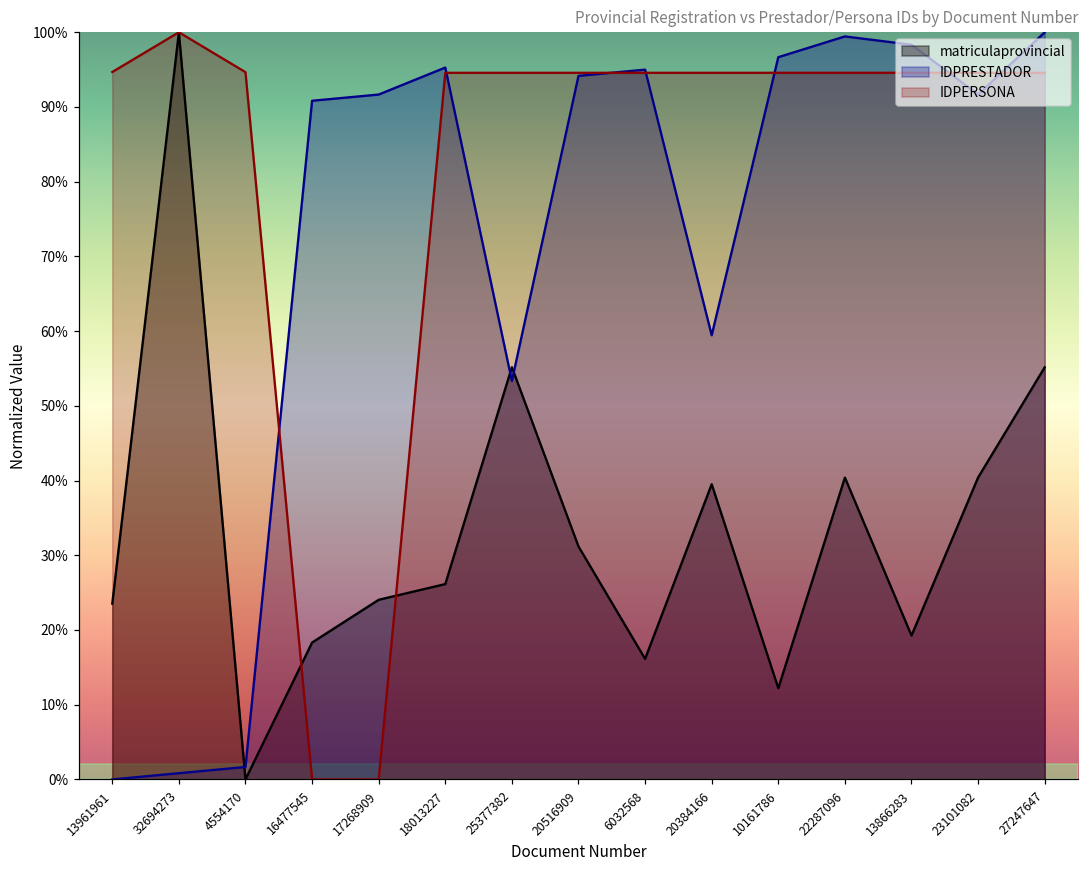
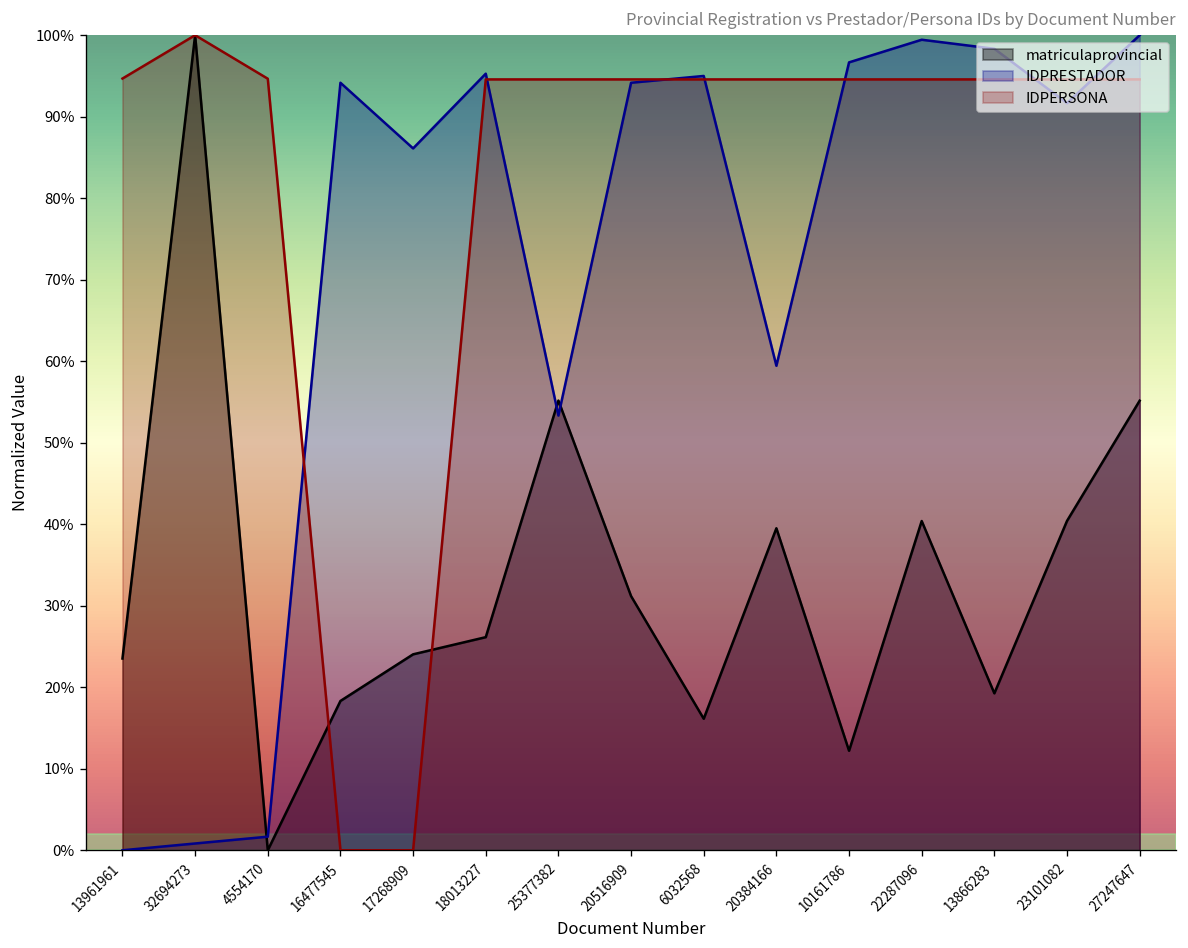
  {
    "IDPRESTADOR": {
-     "16477545": "91%",
-     "17268909": "92%",
+     "16477545": "94%",
+     "17268909": "86%",
      "18013227": "95%",
      "25377382": "53%",
      "20516909": "94%",
      "6032568": "95%",
      "20384166": "59%",
      "10161786": "97%",
      "22287096": "99%",
      "27247647": "100%"
    }
  }
